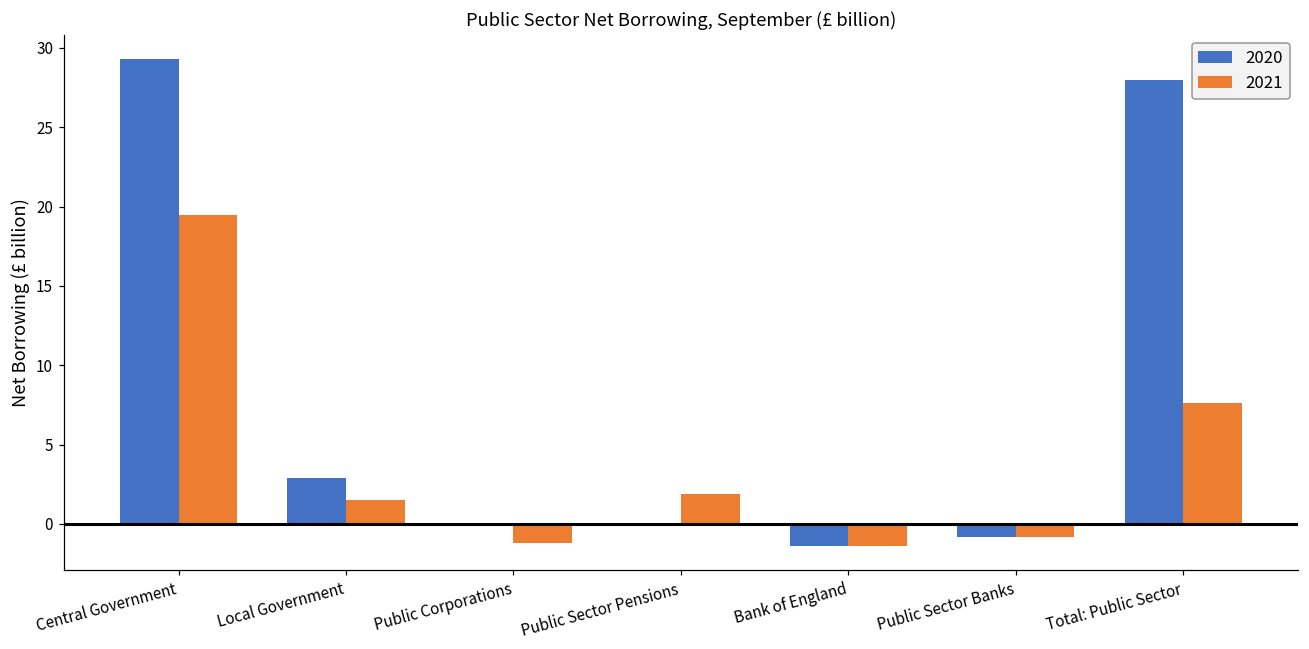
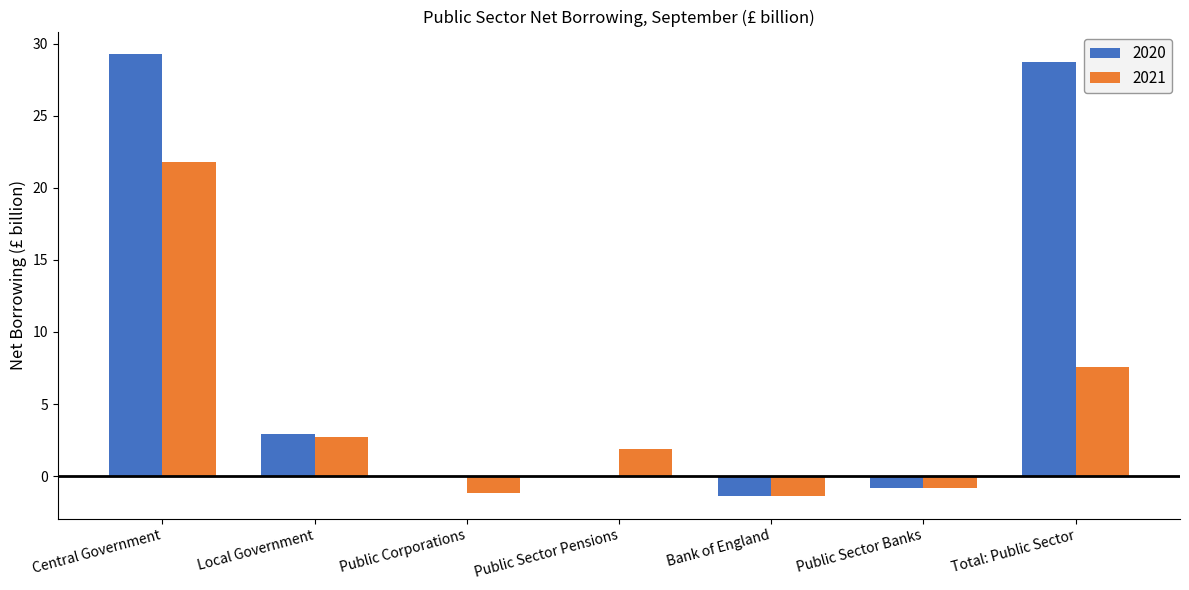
  {
    "2020": {
      "Central Government": 29.3,
      "Local Government": 2.9,
      "Public Corporations": 0.0,
      "Public Sector Pensions": 0.0,
      "Bank of England": -1.4,
      "Public Sector Banks": -0.8,
-     "Total: Public Sector": 28.0
+     "Total: Public Sector": 28.7
    },
    "2021": {
-     "Central Government": 19.5,
-     "Local Government": 1.5,
+     "Central Government": 21.8,
+     "Local Government": 2.7,
      "Public Corporations": -1.2,
      "Public Sector Pensions": 1.9,
      "Bank of England": -1.4,
      "Public Sector Banks": -0.8,
      "Total: Public Sector": 7.6
    }
  }
